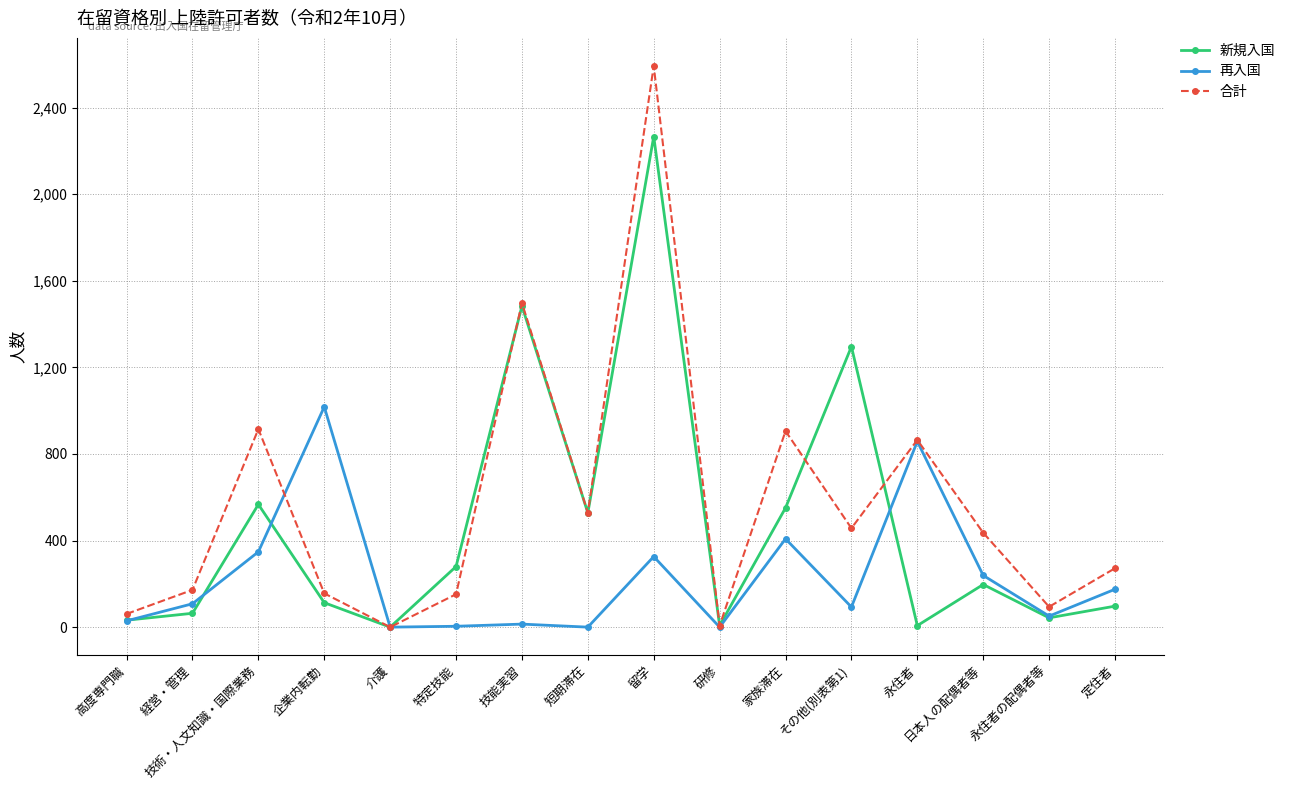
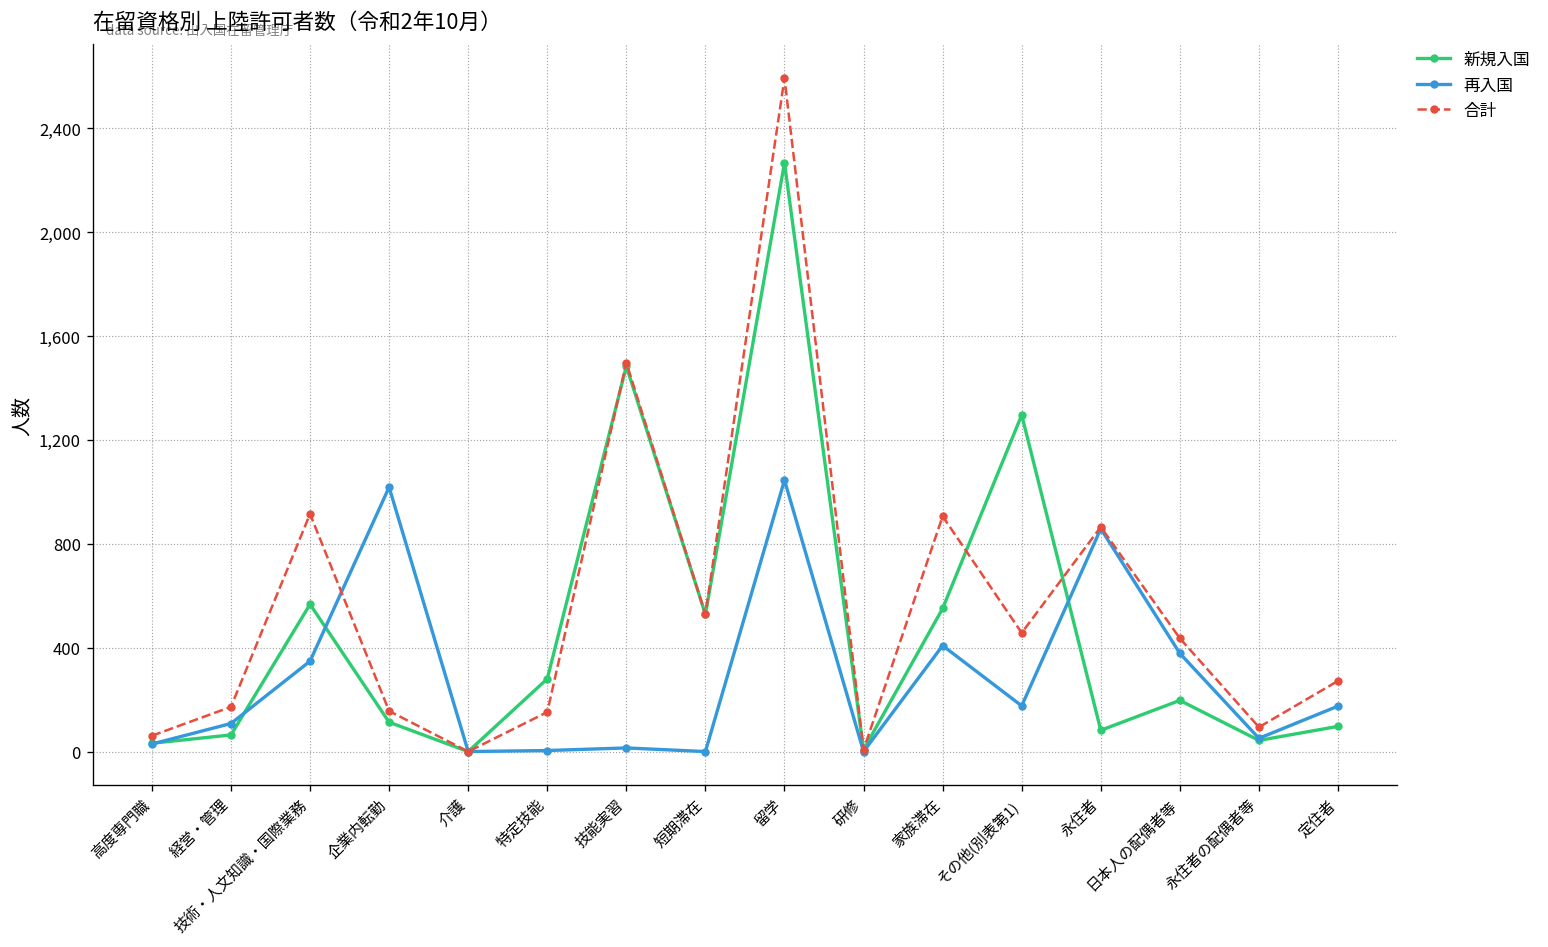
  {
    "新規入国": {
      "経営・管理": "60",
      "技術・人文知識・国際業務": "570",
      "企業内転勤": "110",
      "特定技能": "280",
      "技能実習": "1,480",
      "留学": "2,270",
      "家族滞在": "550",
      "その他(別表第1)": "1,300",
-     "永住者": "10",
+     "永住者": "80",
      "日本人の配偶者等": "200",
      "定住者": "100"
    },
    "再入国": {
      "経営・管理": "110",
      "技術・人文知識・国際業務": "350",
      "企業内転勤": "1,020",
      "特定技能": "0",
      "技能実習": "10",
      "短期滞在": "0",
-     "留学": "330",
+     "留学": "1,050",
      "家族滞在": "410",
-     "その他(別表第1)": "90",
-     "日本人の配偶者等": "240",
+     "その他(別表第1)": "180",
+     "日本人の配偶者等": "380",
      "定住者": "180"
    },
    "合計": {
      "高度専門職": "60",
      "経営・管理": "170",
      "技術・人文知識・国際業務": "920",
      "企業内転勤": "160",
      "特定技能": "150",
      "技能実習": "1,500",
      "留学": "2,590",
      "家族滞在": "910",
      "その他(別表第1)": "460",
      "日本人の配偶者等": "440",
      "永住者の配偶者等": "90",
      "定住者": "270"
    }
  }
